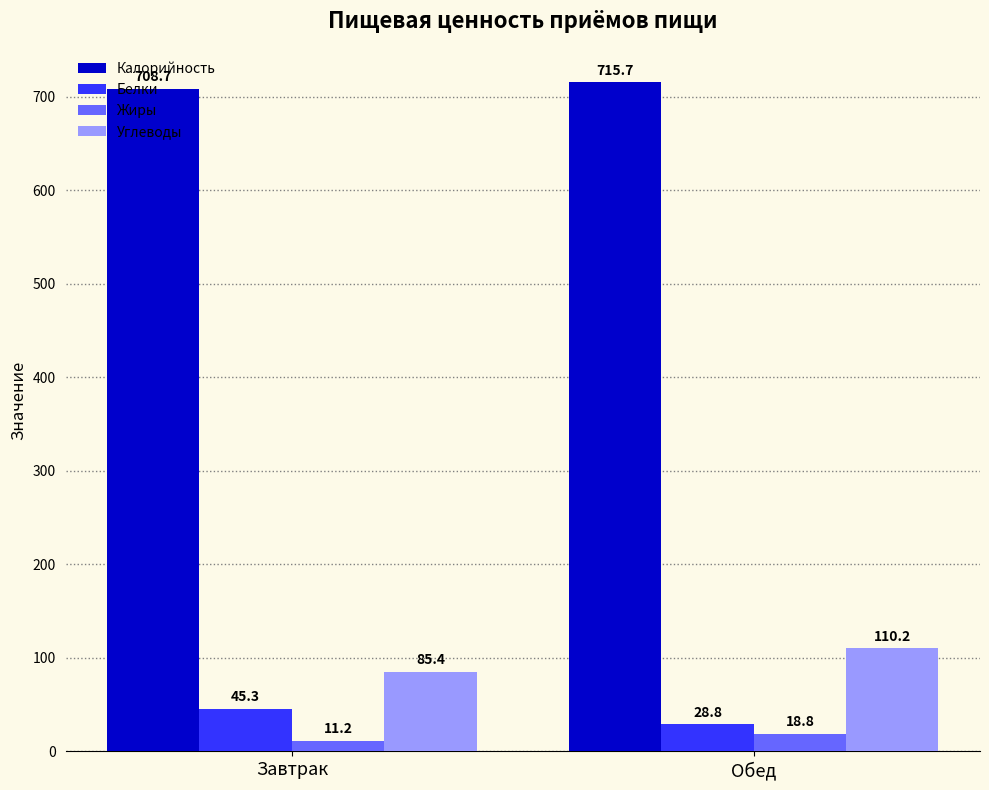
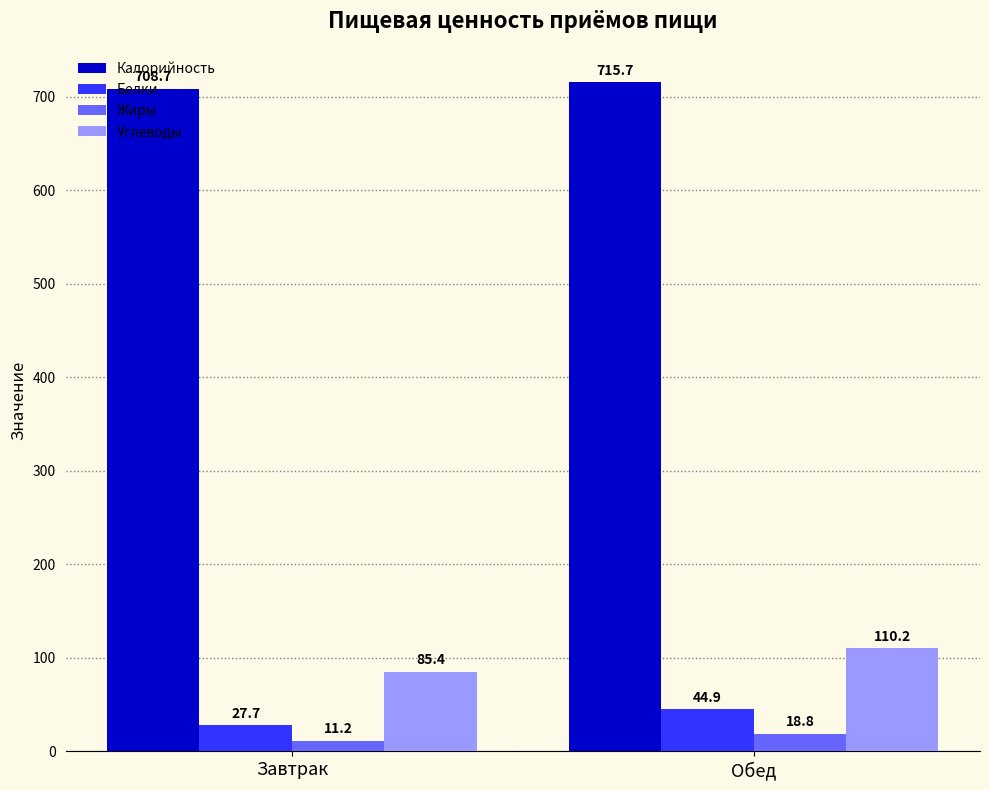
  {
    "Калорийность": {
      "Завтрак": 708.7,
      "Обед": 715.7
    },
    "Белки": {
-     "Завтрак": 45.3,
-     "Обед": 28.8
+     "Завтрак": 27.7,
+     "Обед": 44.9
    },
    "Жиры": {
      "Завтрак": 11.2,
      "Обед": 18.8
    },
    "Углеводы": {
      "Завтрак": 85.4,
      "Обед": 110.2
    }
  }
